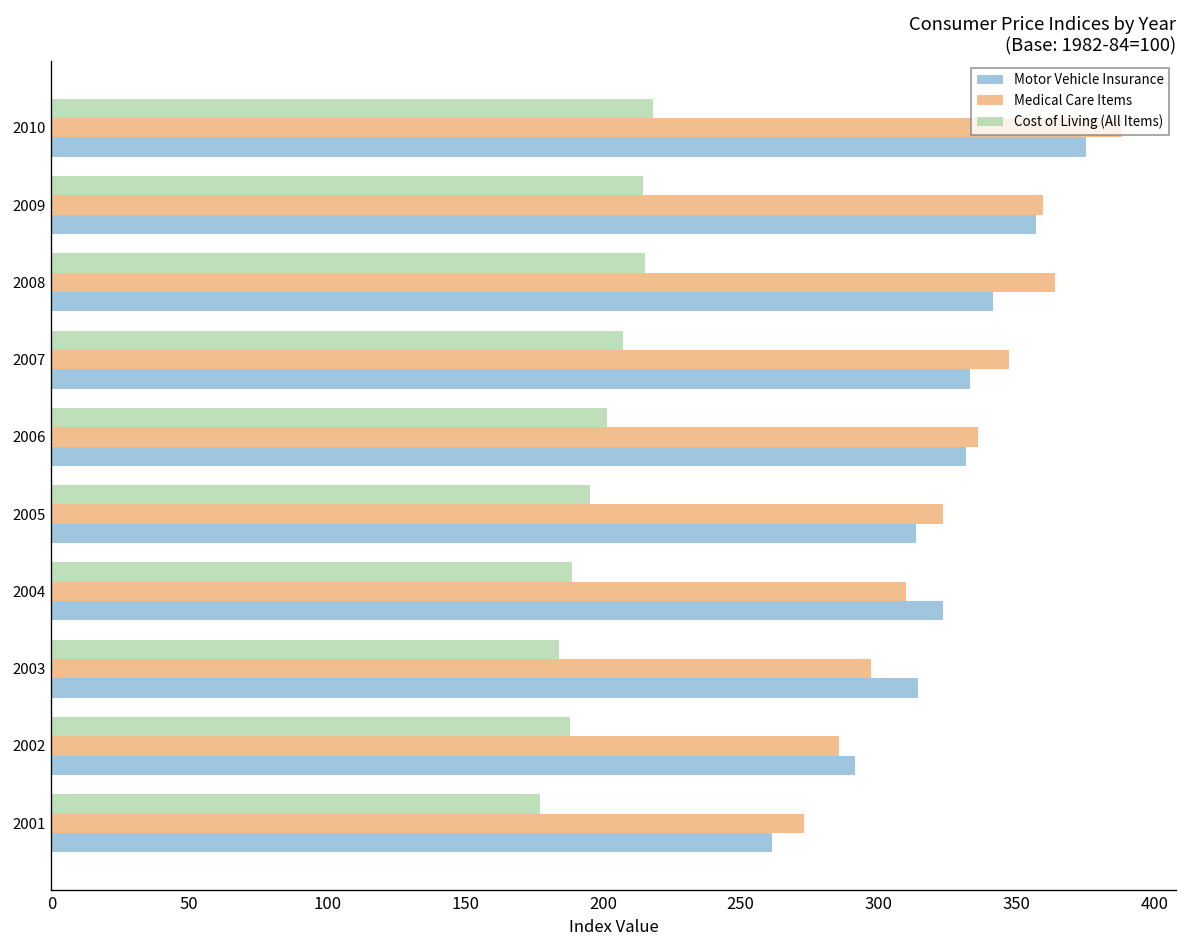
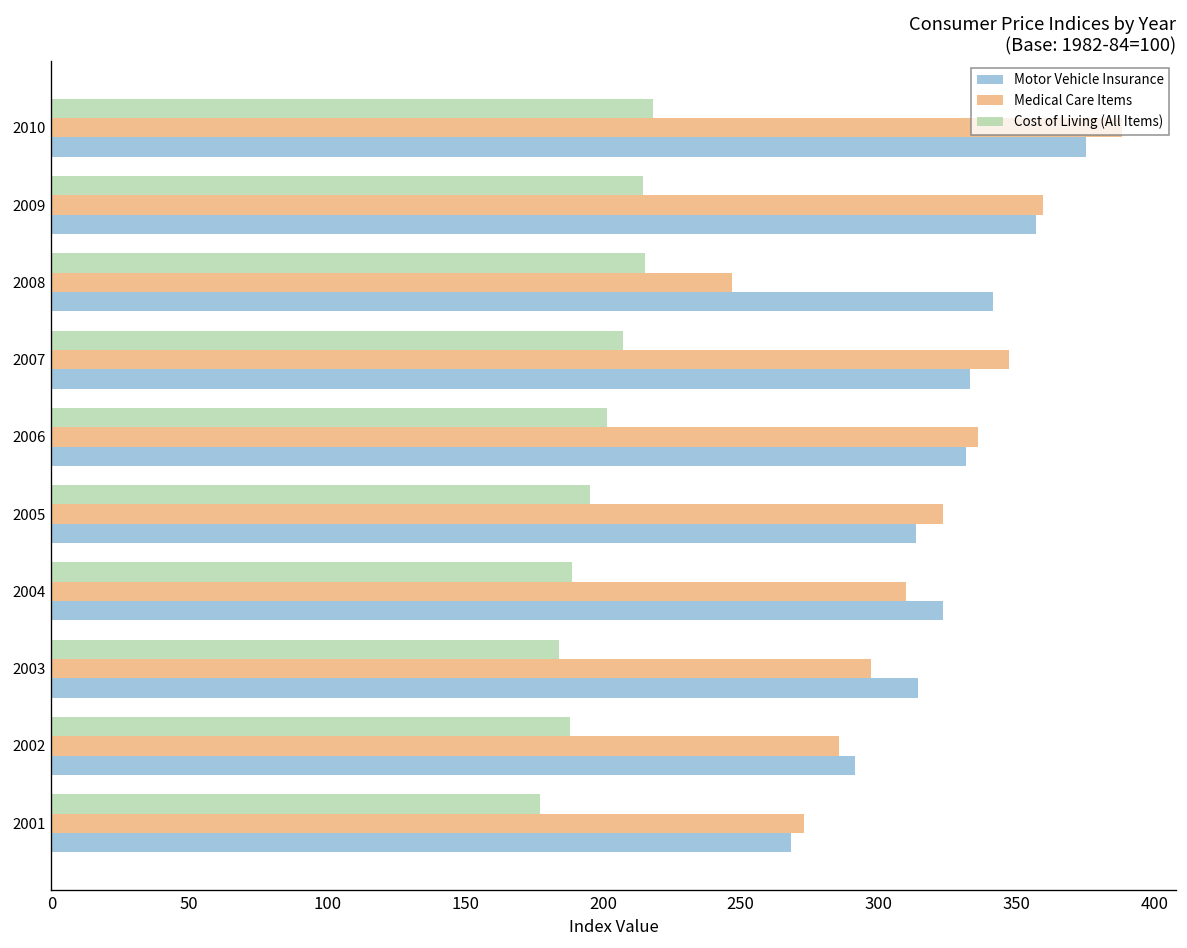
  {
    "Motor Vehicle Insurance": {
      "2010": 375,
      "2009": 357,
      "2008": 342,
      "2007": 333,
      "2006": 332,
      "2005": 313,
      "2004": 323,
      "2003": 314,
      "2002": 292,
-     "2001": 261
+     "2001": 268
    },
    "Medical Care Items": {
      "2009": 360,
-     "2008": 364,
+     "2008": 247,
      "2007": 347,
      "2006": 336,
      "2005": 323,
      "2004": 310,
      "2003": 297,
      "2002": 286,
      "2001": 273
    },
    "Cost of Living (All Items)": {
      "2010": 218,
      "2009": 215,
      "2008": 215,
      "2007": 207,
      "2006": 202,
      "2005": 195,
      "2004": 189,
      "2003": 184,
      "2002": 188,
      "2001": 177
    }
  }
